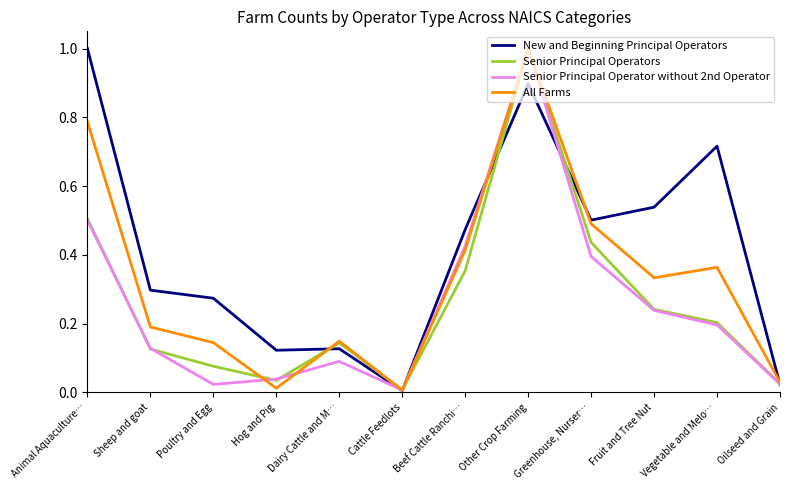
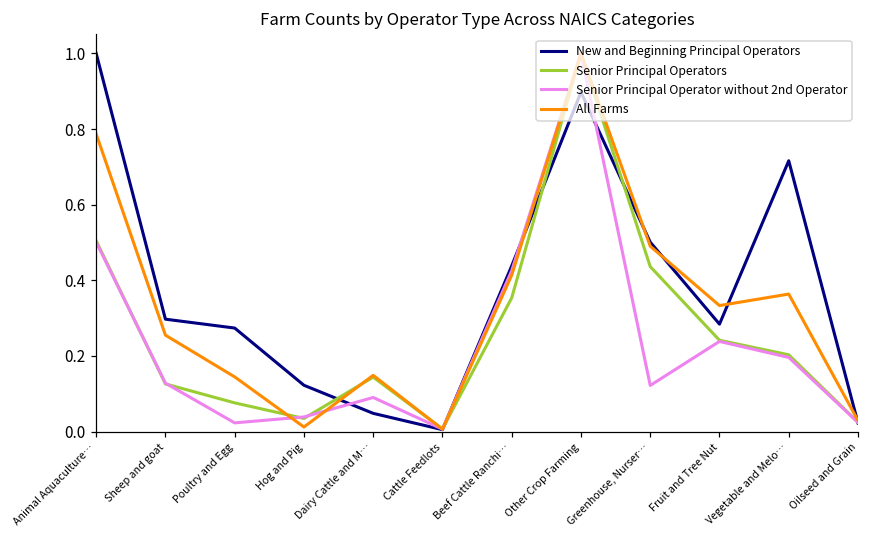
  {
    "New and Beginning Principal Operators": {
      "Animal Aquaculture…": 1.00,
      "Sheep and goat": 0.30,
      "Poultry and Egg": 0.27,
      "Hog and Pig": 0.12,
-     "Dairy Cattle and M…": 0.13,
-     "Beef Cattle Ranchi…": 0.47,
+     "Dairy Cattle and M…": 0.05,
+     "Beef Cattle Ranchi…": 0.44,
      "Greenhouse, Nurser…": 0.50,
-     "Fruit and Tree Nut": 0.54,
+     "Fruit and Tree Nut": 0.28,
      "Vegetable and Melo…": 0.72
    },
    "Senior Principal Operators": {
      "Poultry and Egg": 0.08,
      "Beef Cattle Ranchi…": 0.35,
      "Greenhouse, Nurser…": 0.44
    },
    "Senior Principal Operator without 2nd Operator": {
      "Poultry and Egg": 0.02,
      "Dairy Cattle and M…": 0.09,
      "Beef Cattle Ranchi…": 0.43,
-     "Greenhouse, Nurser…": 0.39
+     "Greenhouse, Nurser…": 0.12
    },
    "All Farms": {
      "Animal Aquaculture…": 0.79,
-     "Sheep and goat": 0.19,
+     "Sheep and goat": 0.25,
      "Poultry and Egg": 0.14,
      "Hog and Pig": 0.01,
      "Beef Cattle Ranchi…": 0.41,
      "Greenhouse, Nurser…": 0.49,
      "Fruit and Tree Nut": 0.33,
      "Vegetable and Melo…": 0.36
    }
  }
